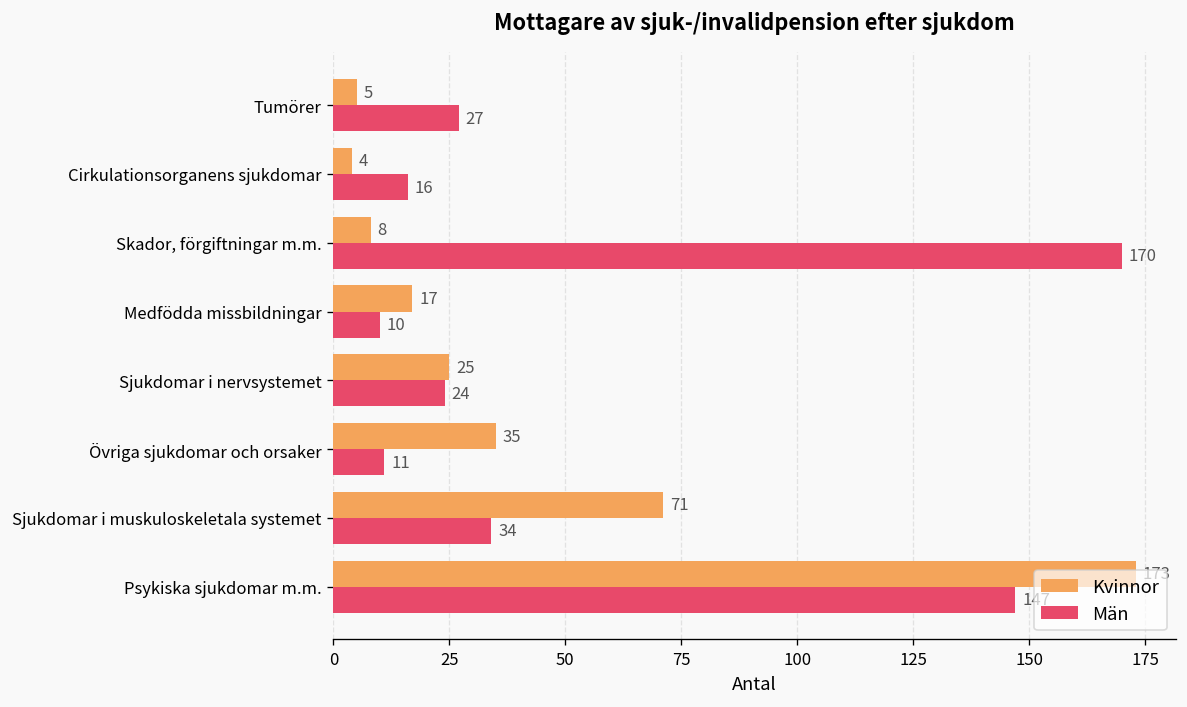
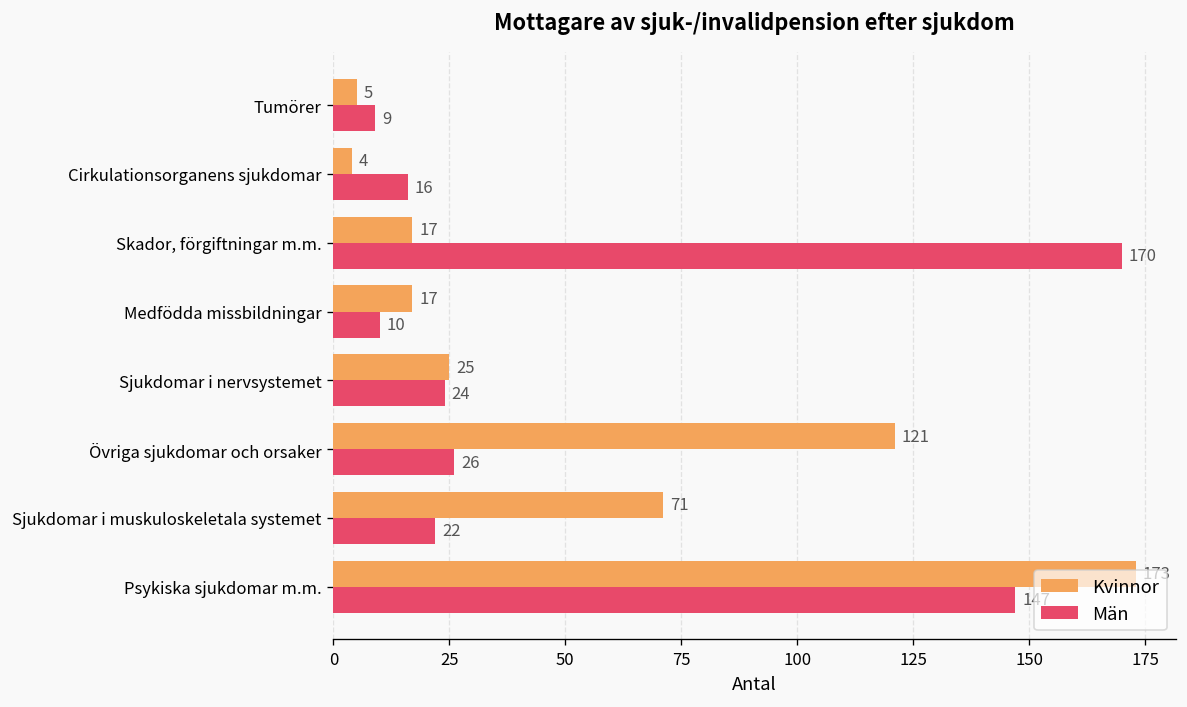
  {
    "Kvinnor": {
      "Tumörer": 5,
      "Cirkulationsorganens sjukdomar": 4,
-     "Skador, förgiftningar m.m.": 8,
+     "Skador, förgiftningar m.m.": 17,
      "Medfödda missbildningar": 17,
      "Sjukdomar i nervsystemet": 25,
-     "Övriga sjukdomar och orsaker": 35,
+     "Övriga sjukdomar och orsaker": 121,
      "Sjukdomar i muskuloskeletala systemet": 71
    },
    "Män": {
-     "Tumörer": 27,
+     "Tumörer": 9,
      "Cirkulationsorganens sjukdomar": 16,
      "Skador, förgiftningar m.m.": 170,
      "Medfödda missbildningar": 10,
      "Sjukdomar i nervsystemet": 24,
-     "Övriga sjukdomar och orsaker": 11,
-     "Sjukdomar i muskuloskeletala systemet": 34
+     "Övriga sjukdomar och orsaker": 26,
+     "Sjukdomar i muskuloskeletala systemet": 22
    }
  }
